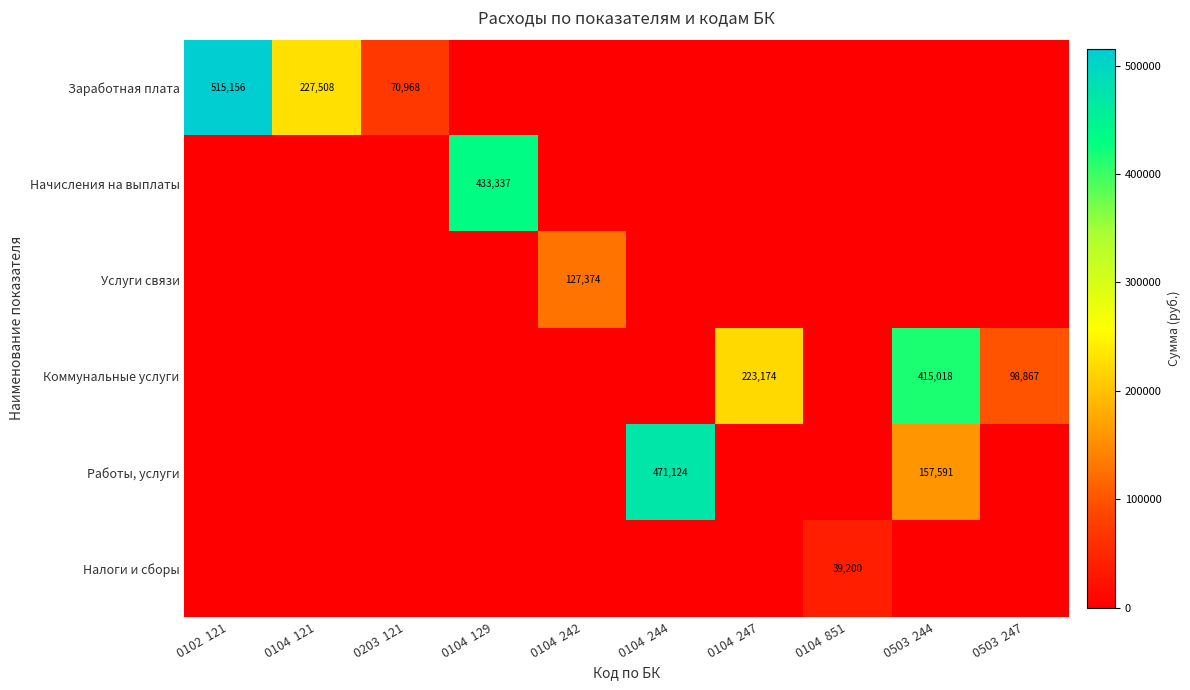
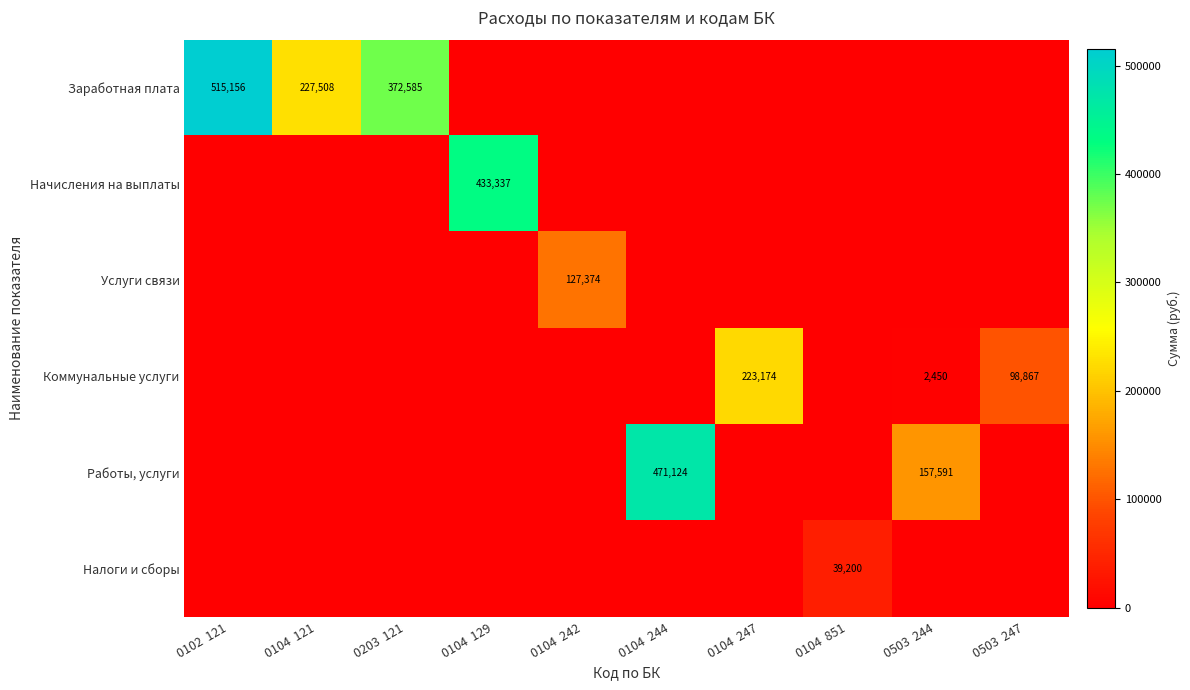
  {
    "Заработная плата": {
      "0102 121": "515,156",
      "0104 121": "227,508",
-     "0203 121": "70,968"
+     "0203 121": "372,585"
    },
    "Начисления на выплаты": {
      "0104 129": "433,337"
    },
    "Услуги связи": {
      "0104 242": "127,374"
    },
    "Коммунальные услуги": {
      "0104 247": "223,174",
-     "0503 244": "415,018",
+     "0503 244": "2,450",
      "0503 247": "98,867"
    },
    "Работы, услуги": {
      "0104 244": "471,124",
      "0503 244": "157,591"
    },
    "Налоги и сборы": {
      "0104 851": "39,200"
    }
  }
